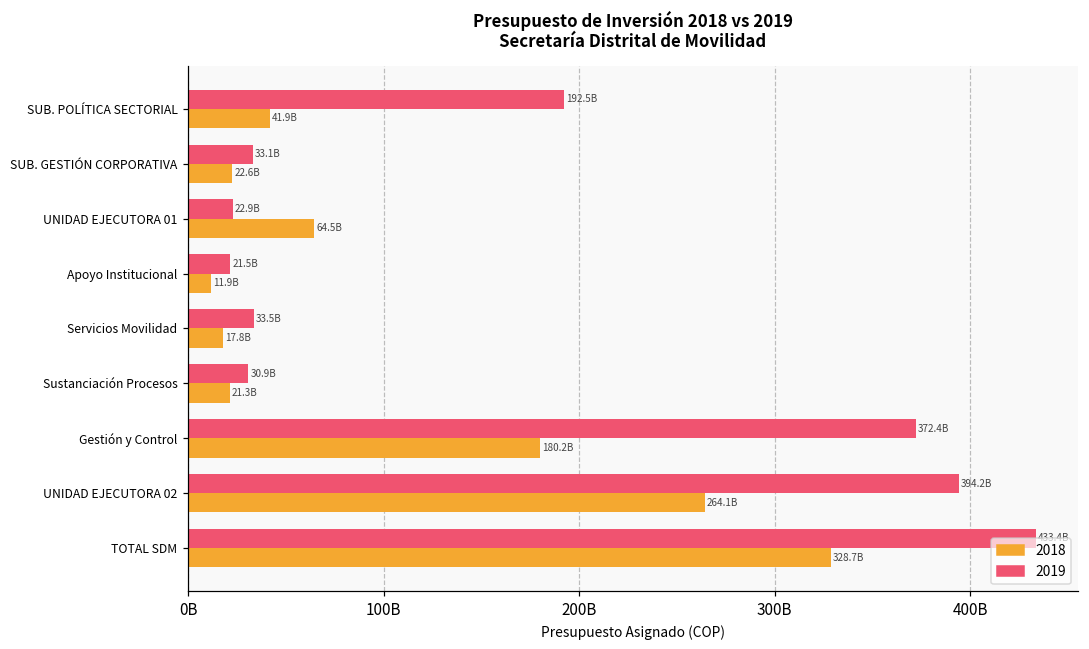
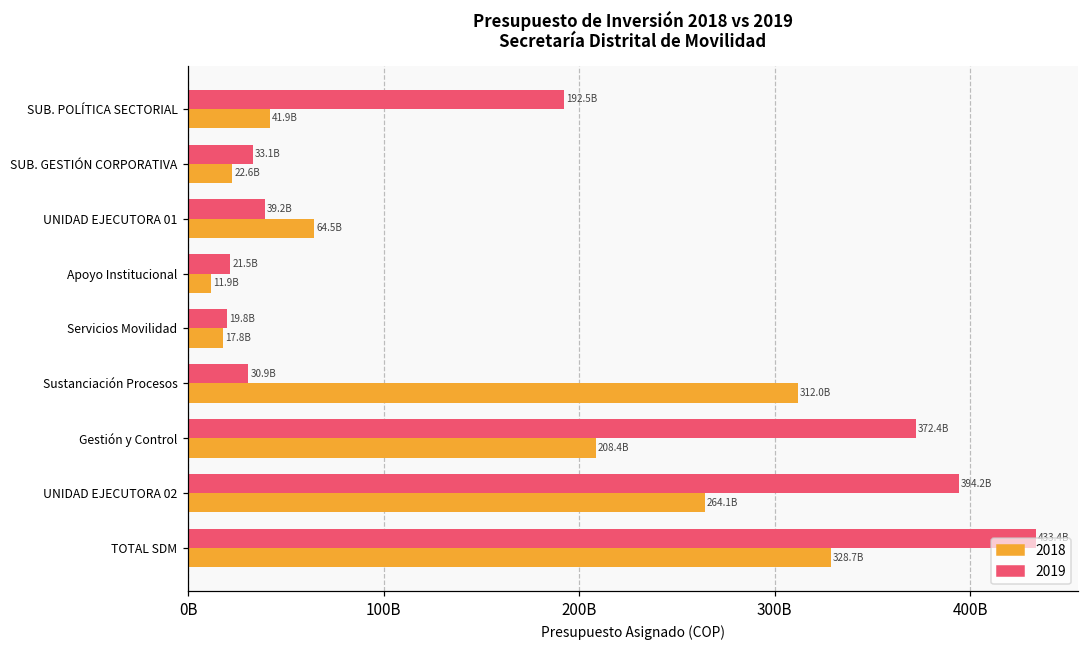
  {
    "2018": {
      "SUB. POLÍTICA SECTORIAL": "41.9B",
      "SUB. GESTIÓN CORPORATIVA": "22.6B",
      "UNIDAD EJECUTORA 01": "64.5B",
      "Apoyo Institucional": "11.9B",
      "Servicios Movilidad": "17.8B",
-     "Sustanciación Procesos": "21.3B",
-     "Gestión y Control": "180.2B",
+     "Sustanciación Procesos": "312.0B",
+     "Gestión y Control": "208.4B",
      "UNIDAD EJECUTORA 02": "264.1B",
      "TOTAL SDM": "328.7B"
    },
    "2019": {
      "SUB. POLÍTICA SECTORIAL": "192.5B",
      "SUB. GESTIÓN CORPORATIVA": "33.1B",
-     "UNIDAD EJECUTORA 01": "22.9B",
+     "UNIDAD EJECUTORA 01": "39.2B",
      "Apoyo Institucional": "21.5B",
-     "Servicios Movilidad": "33.5B",
+     "Servicios Movilidad": "19.8B",
      "Sustanciación Procesos": "30.9B",
      "Gestión y Control": "372.4B",
      "UNIDAD EJECUTORA 02": "394.2B"
    }
  }
